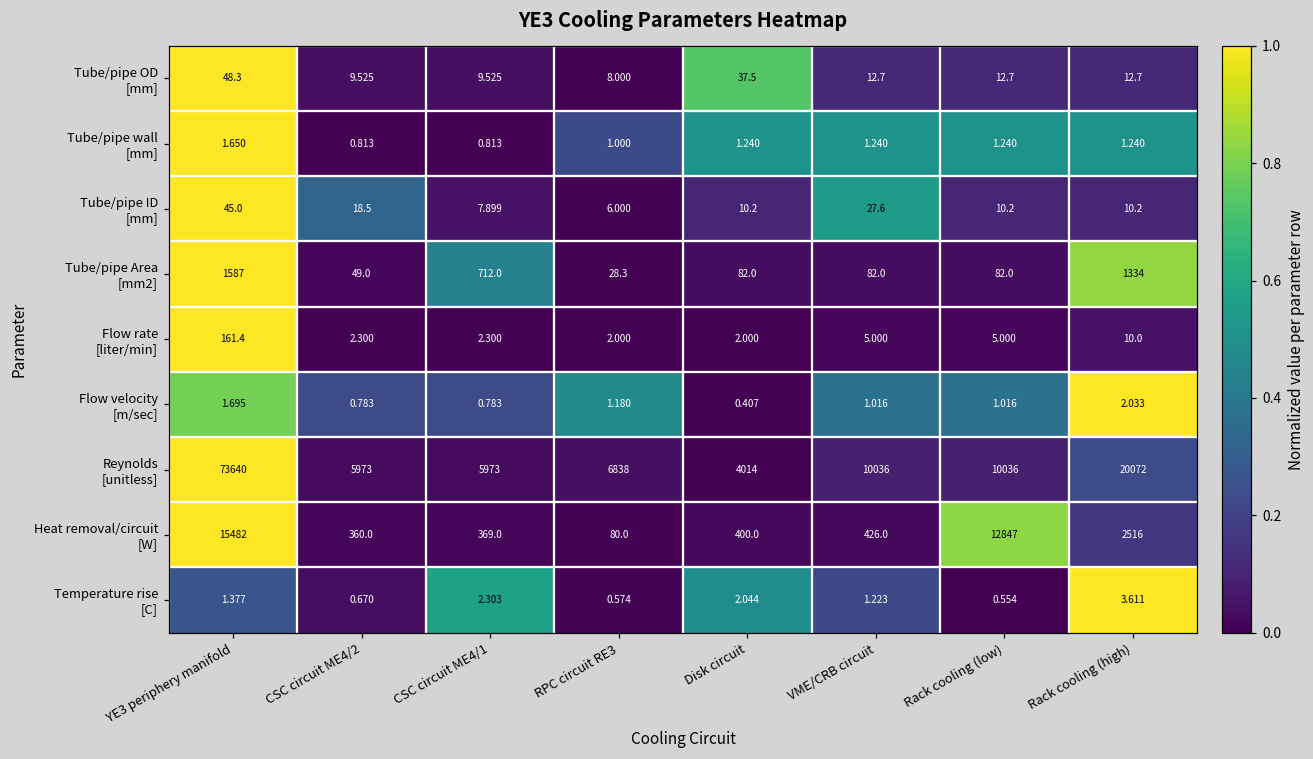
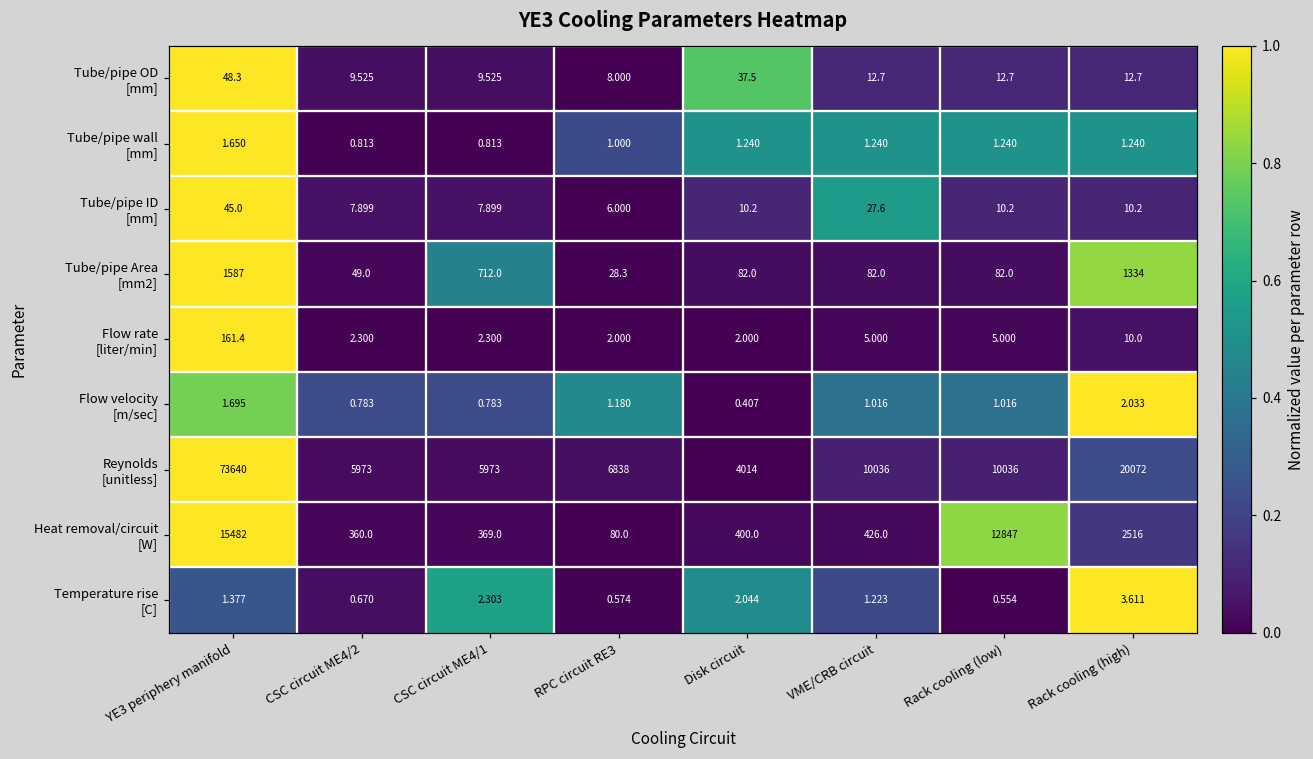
  {
    "Tube/pipe OD [mm]": {
      "YE3 periphery manifold": 48.3,
      "CSC circuit ME4/2": 9.525,
      "CSC circuit ME4/1": 9.525,
      "RPC circuit RE3": 8.000,
      "Disk circuit": 37.5,
      "VME/CRB circuit": 12.7,
      "Rack cooling (low)": 12.7,
      "Rack cooling (high)": 12.7
    },
    "Tube/pipe wall [mm]": {
      "YE3 periphery manifold": 1.650,
      "CSC circuit ME4/2": 0.813,
      "CSC circuit ME4/1": 0.813,
      "RPC circuit RE3": 1.000,
      "Disk circuit": 1.240,
      "VME/CRB circuit": 1.240,
      "Rack cooling (low)": 1.240,
      "Rack cooling (high)": 1.240
    },
    "Tube/pipe ID [mm]": {
      "YE3 periphery manifold": 45.0,
-     "CSC circuit ME4/2": 18.5,
+     "CSC circuit ME4/2": 7.899,
      "CSC circuit ME4/1": 7.899,
      "RPC circuit RE3": 6.000,
      "Disk circuit": 10.2,
      "VME/CRB circuit": 27.6,
      "Rack cooling (low)": 10.2,
      "Rack cooling (high)": 10.2
    },
    "Tube/pipe Area [mm2]": {
      "YE3 periphery manifold": 1587,
      "CSC circuit ME4/2": 49.0,
      "CSC circuit ME4/1": 712.0,
      "RPC circuit RE3": 28.3,
      "Disk circuit": 82.0,
      "VME/CRB circuit": 82.0,
      "Rack cooling (low)": 82.0,
      "Rack cooling (high)": 1334
    },
    "Flow rate [liter/min]": {
      "YE3 periphery manifold": 161.4,
      "CSC circuit ME4/2": 2.300,
      "CSC circuit ME4/1": 2.300,
      "RPC circuit RE3": 2.000,
      "Disk circuit": 2.000,
      "VME/CRB circuit": 5.000,
      "Rack cooling (low)": 5.000,
      "Rack cooling (high)": 10.0
    },
    "Flow velocity [m/sec]": {
      "YE3 periphery manifold": 1.695,
      "CSC circuit ME4/2": 0.783,
      "CSC circuit ME4/1": 0.783,
      "RPC circuit RE3": 1.180,
      "Disk circuit": 0.407,
      "VME/CRB circuit": 1.016,
      "Rack cooling (low)": 1.016,
      "Rack cooling (high)": 2.033
    },
    "Reynolds [unitless]": {
      "YE3 periphery manifold": 73640,
      "CSC circuit ME4/2": 5973,
      "CSC circuit ME4/1": 5973,
      "RPC circuit RE3": 6838,
      "Disk circuit": 4014,
      "VME/CRB circuit": 10036,
      "Rack cooling (low)": 10036,
      "Rack cooling (high)": 20072
    },
    "Heat removal/circuit [W]": {
      "YE3 periphery manifold": 15482,
      "CSC circuit ME4/2": 360.0,
      "CSC circuit ME4/1": 369.0,
      "RPC circuit RE3": 80.0,
      "Disk circuit": 400.0,
      "VME/CRB circuit": 426.0,
      "Rack cooling (low)": 12847,
      "Rack cooling (high)": 2516
    },
    "Temperature rise [C]": {
      "YE3 periphery manifold": 1.377,
      "CSC circuit ME4/2": 0.670,
      "CSC circuit ME4/1": 2.303,
      "RPC circuit RE3": 0.574,
      "Disk circuit": 2.044,
      "VME/CRB circuit": 1.223,
      "Rack cooling (low)": 0.554,
      "Rack cooling (high)": 3.611
    }
  }
